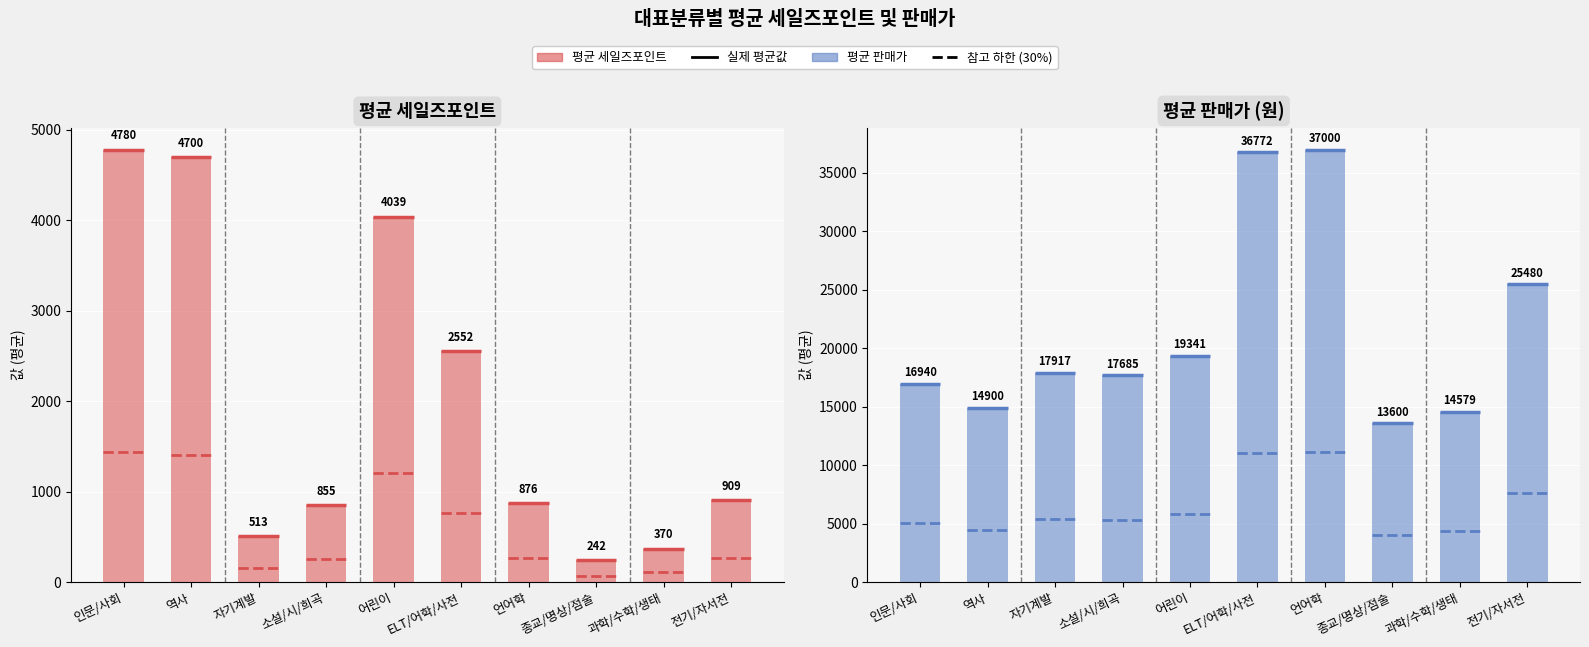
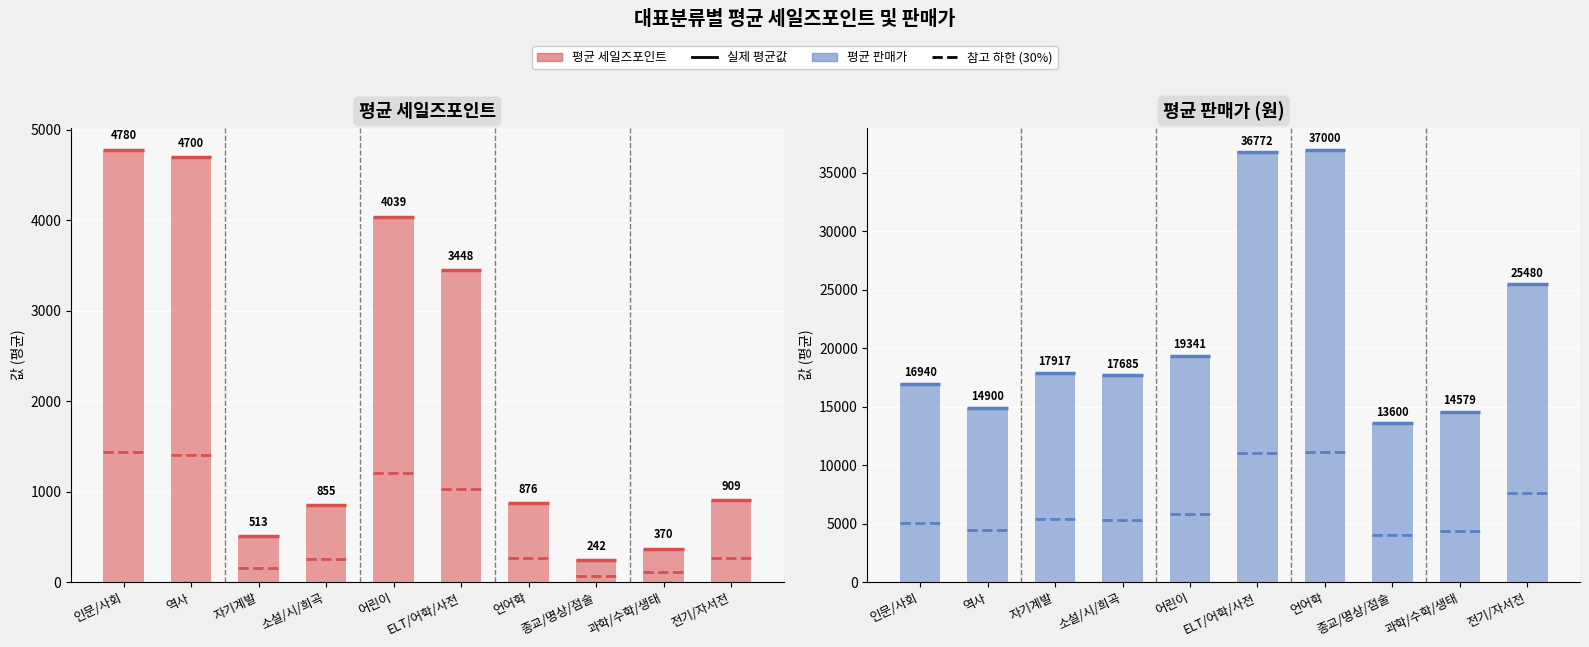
  {
    "평균 세일즈포인트": {
      "인문/사회": 4780,
      "역사": 4700,
      "자기계발": 513,
      "소설/시/희곡": 855,
      "어린이": 4039,
-     "ELT/어학/사전": 2552,
+     "ELT/어학/사전": 3448,
      "언어학": 876,
      "종교/명상/점술": 242,
      "과학/수학/생태": 370,
      "전기/자서전": 909
    },
    "평균 판매가 (원)": {
      "인문/사회": 16940,
      "역사": 14900,
      "자기계발": 17917,
      "소설/시/희곡": 17685,
      "어린이": 19341,
      "ELT/어학/사전": 36772,
      "언어학": 37000,
      "종교/명상/점술": 13600,
      "과학/수학/생태": 14579,
      "전기/자서전": 25480
    }
  }
